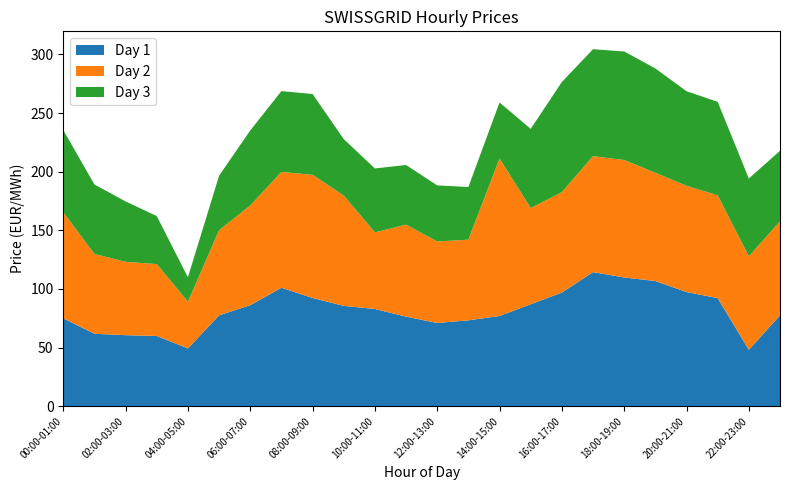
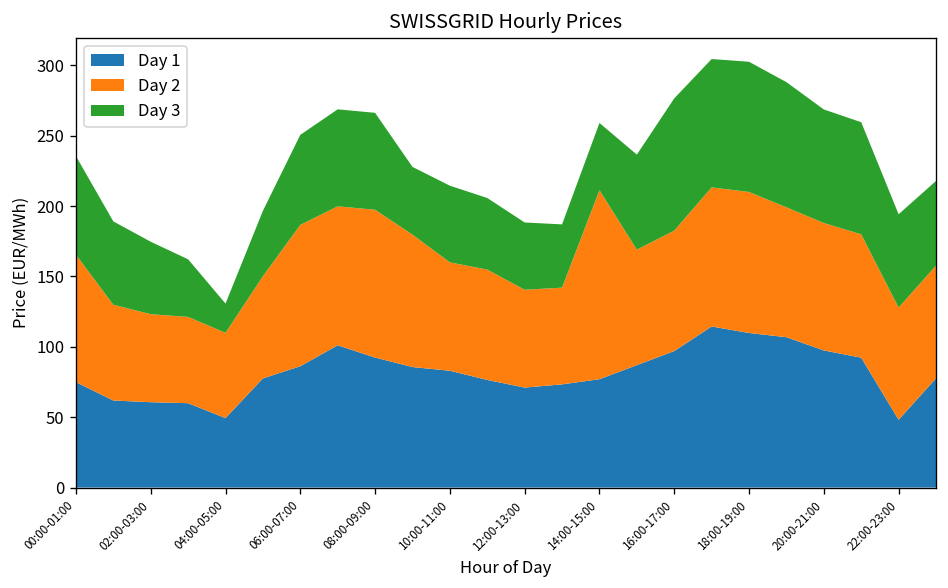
  {
    "Day 2": {
-     "04:00-05:00": 40,
-     "06:00-07:00": 85,
-     "10:00-11:00": 65
+     "04:00-05:00": 61,
+     "06:00-07:00": 100,
+     "10:00-11:00": 77
    },
    "Day 3": {
      "00:00-01:00": 70,
      "02:00-03:00": 51,
      "04:00-05:00": 21,
      "06:00-07:00": 64,
      "08:00-09:00": 69,
      "10:00-11:00": 54,
      "12:00-13:00": 48,
      "14:00-15:00": 48,
      "16:00-17:00": 94,
      "18:00-19:00": 93,
      "20:00-21:00": 81,
      "22:00-23:00": 66
    }
  }
